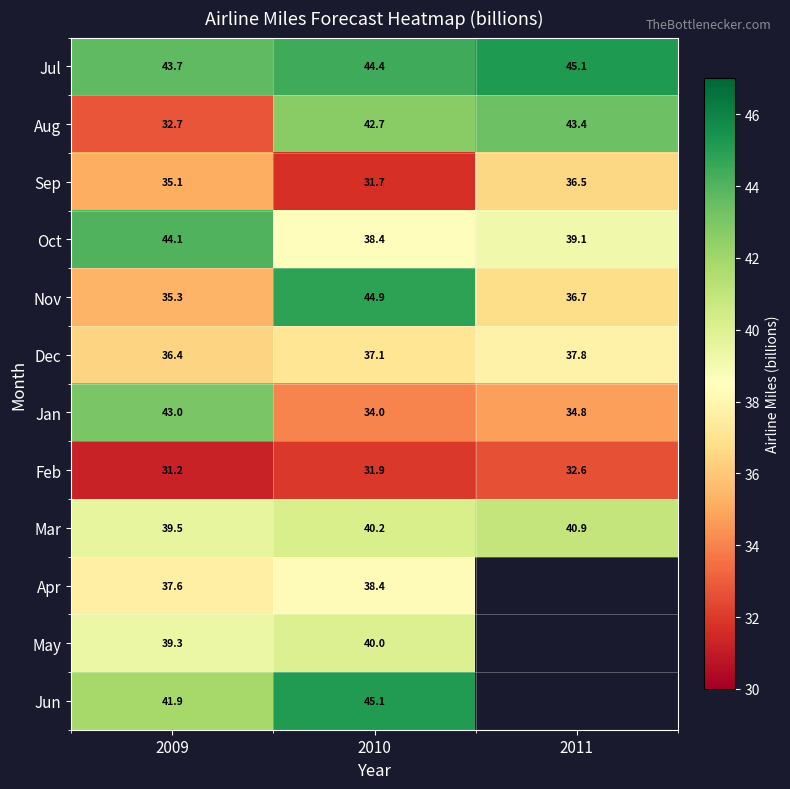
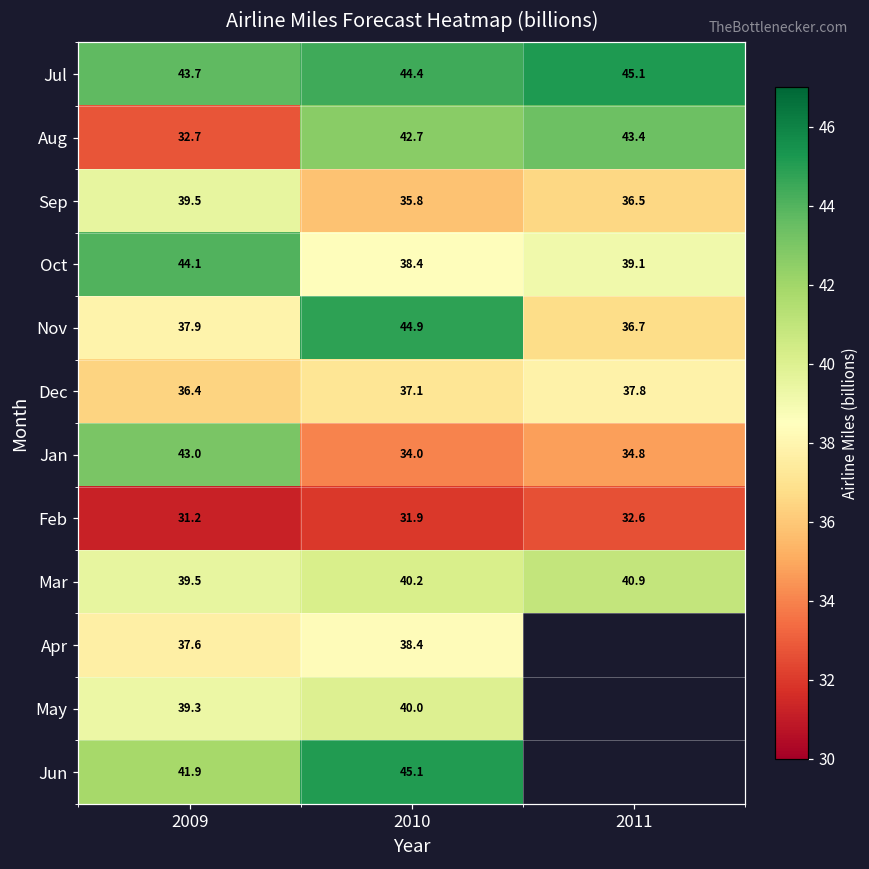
  {
    "Jul": {
      "2009": 43.7,
      "2010": 44.4,
      "2011": 45.1
    },
    "Aug": {
      "2009": 32.7,
      "2010": 42.7,
      "2011": 43.4
    },
    "Sep": {
-     "2009": 35.1,
-     "2010": 31.7,
+     "2009": 39.5,
+     "2010": 35.8,
      "2011": 36.5
    },
    "Oct": {
      "2009": 44.1,
      "2010": 38.4,
      "2011": 39.1
    },
    "Nov": {
-     "2009": 35.3,
+     "2009": 37.9,
      "2010": 44.9,
      "2011": 36.7
    },
    "Dec": {
      "2009": 36.4,
      "2010": 37.1,
      "2011": 37.8
    },
    "Jan": {
      "2009": 43.0,
      "2010": 34.0,
      "2011": 34.8
    },
    "Feb": {
      "2009": 31.2,
      "2010": 31.9,
      "2011": 32.6
    },
    "Mar": {
      "2009": 39.5,
      "2010": 40.2,
      "2011": 40.9
    },
    "Apr": {
      "2009": 37.6,
      "2010": 38.4
    },
    "May": {
      "2009": 39.3,
      "2010": 40.0
    },
    "Jun": {
      "2009": 41.9,
      "2010": 45.1
    }
  }
